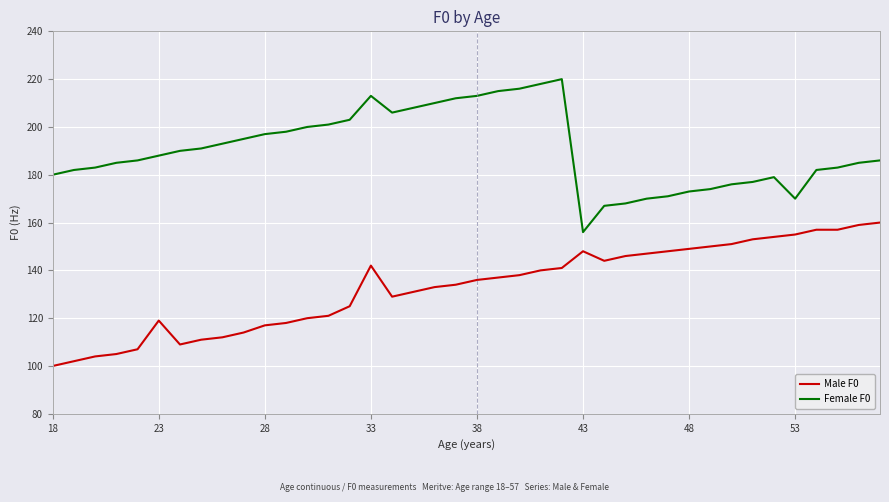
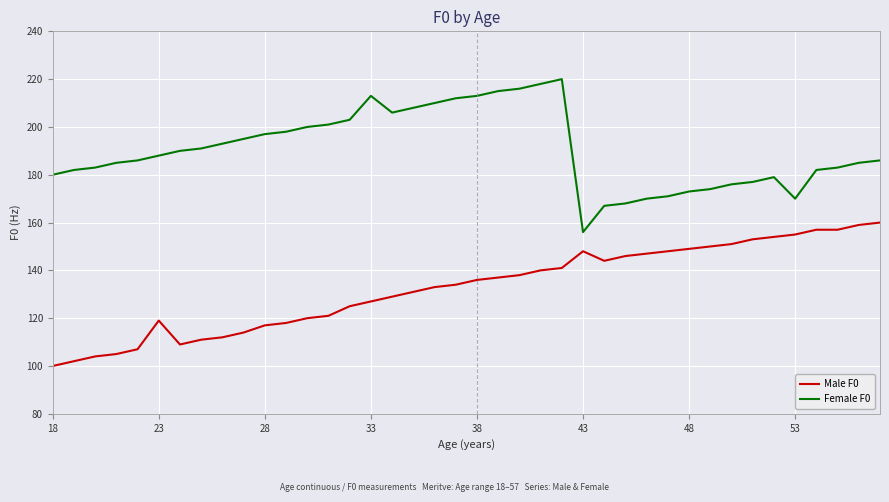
  {
    "Male F0": {
      "18": 100,
      "23": 119,
      "28": 117,
-     "33": 142,
+     "33": 127,
      "38": 136,
      "43": 148,
      "48": 149,
      "53": 155
    },
    "Female F0": {
      "18": 180,
      "23": 188,
      "28": 197,
      "33": 213,
      "38": 213,
      "43": 156,
      "48": 173,
      "53": 170
    }
  }
